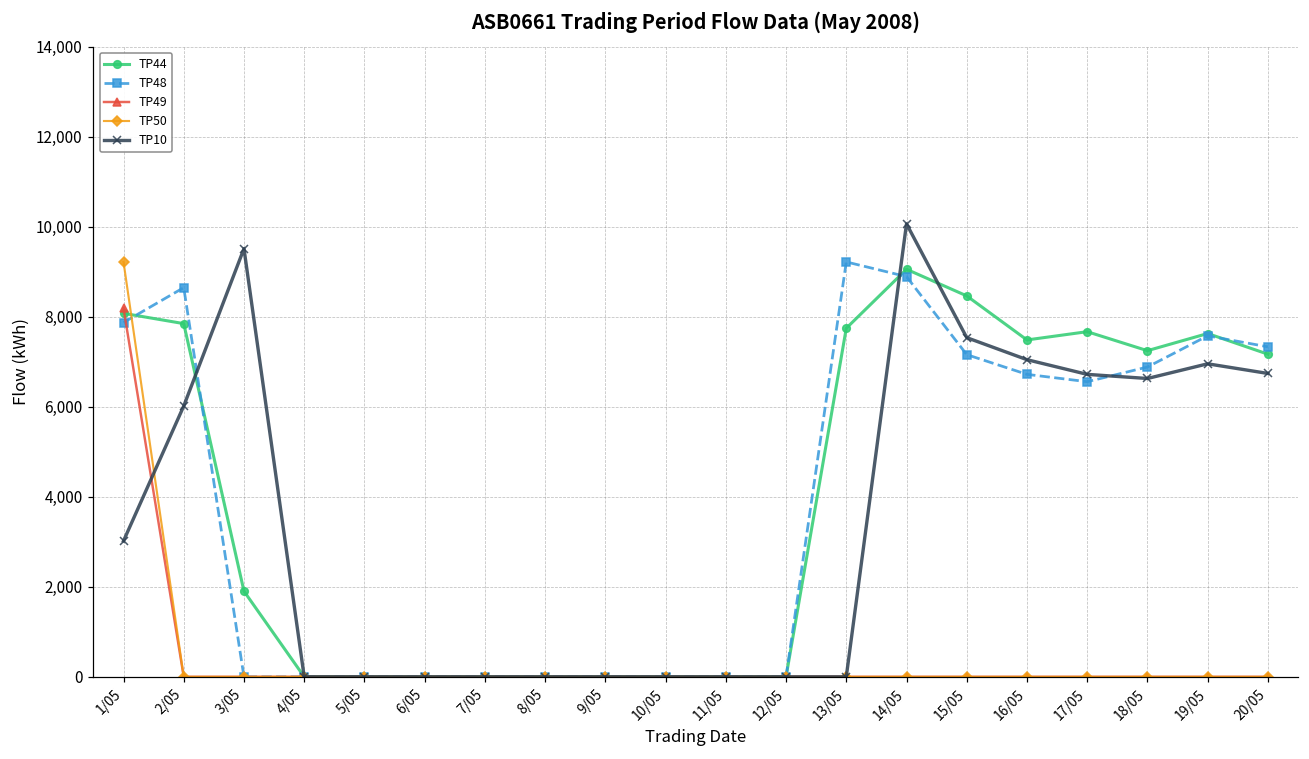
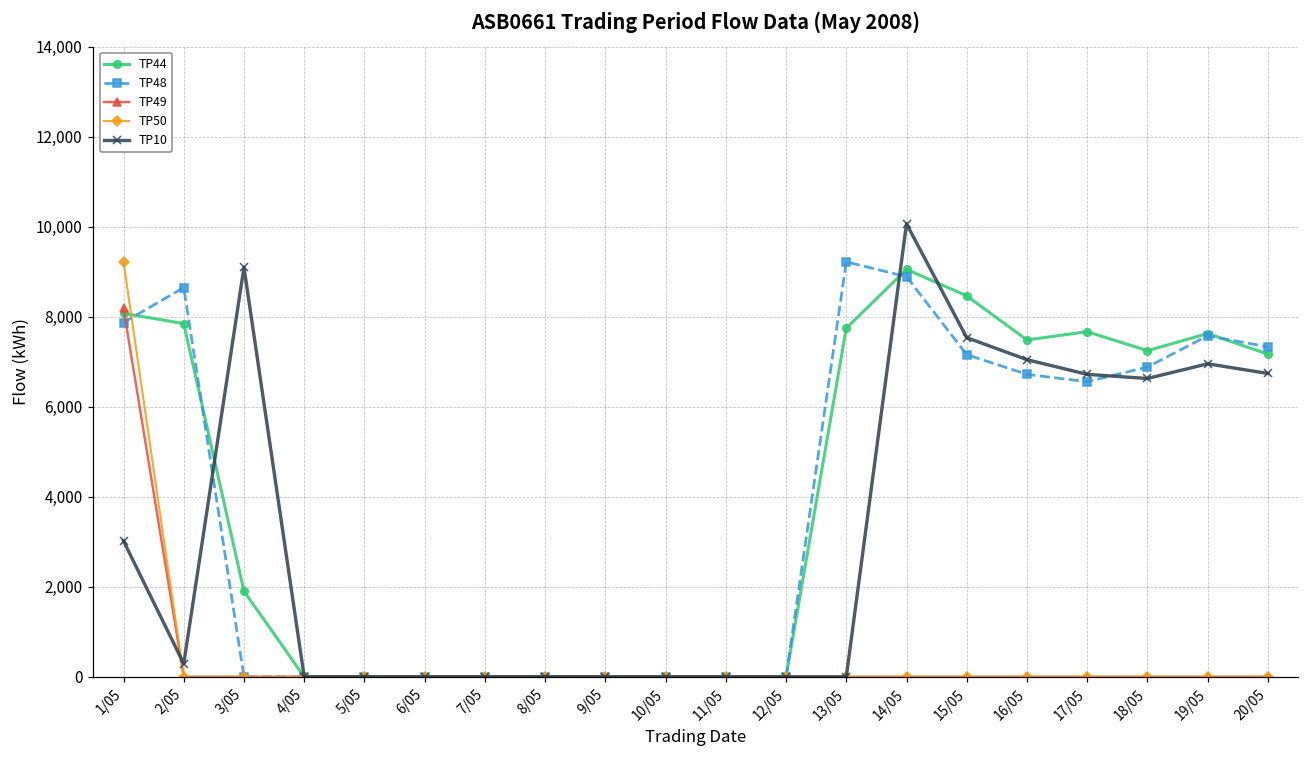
  {
    "TP44": {
      "1/05": "8,100",
      "2/05": "7,800",
      "3/05": "1,900",
      "13/05": "7,700",
      "14/05": "9,100",
      "15/05": "8,500",
      "16/05": "7,500",
      "17/05": "7,700",
      "18/05": "7,200",
      "20/05": "7,200"
    },
    "TP48": {
      "1/05": "7,900",
      "2/05": "8,600",
      "13/05": "9,200",
      "14/05": "8,900",
      "15/05": "7,200",
      "16/05": "6,700",
      "17/05": "6,600",
      "18/05": "6,900",
      "20/05": "7,300"
    },
    "TP49": {
      "1/05": "8,200"
    },
    "TP50": {
      "1/05": "9,200"
    },
    "TP10": {
      "1/05": "3,000",
-     "2/05": "6,000",
-     "3/05": "9,500",
+     "2/05": "300",
+     "3/05": "9,100",
      "14/05": "10,100",
      "15/05": "7,500",
      "16/05": "7,000",
      "17/05": "6,700",
      "18/05": "6,600",
      "19/05": "7,000",
      "20/05": "6,700"
    }
  }
